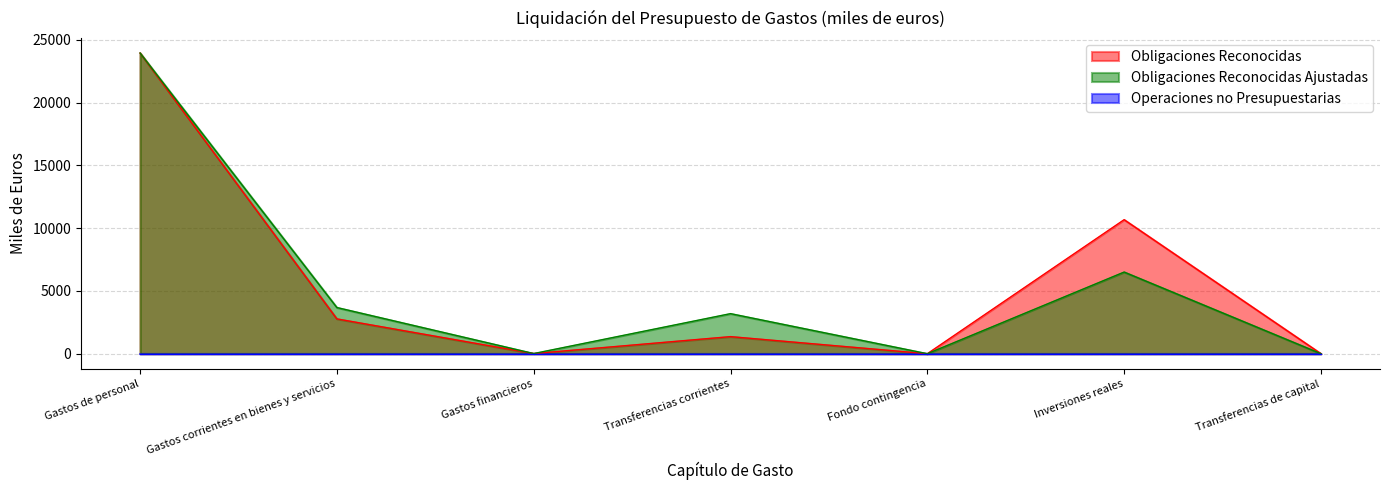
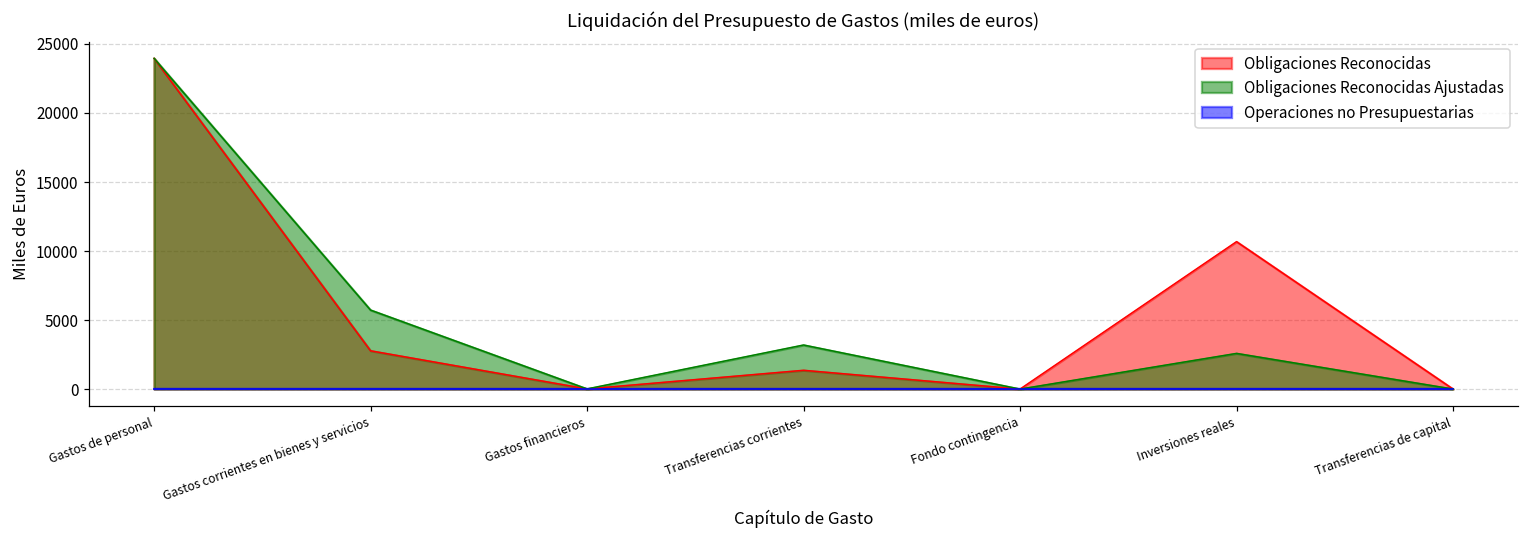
  {
    "Obligaciones Reconocidas": {
      "Gastos corrientes en bienes y servicios": 2800,
      "Transferencias corrientes": 1400,
      "Inversiones reales": 10700
    },
    "Obligaciones Reconocidas Ajustadas": {
-     "Gastos corrientes en bienes y servicios": 3700,
+     "Gastos corrientes en bienes y servicios": 5700,
      "Transferencias corrientes": 3200,
-     "Inversiones reales": 6500
+     "Inversiones reales": 2600
    },
    "Operaciones no Presupuestarias": {
      "Gastos de personal": 0,
      "Gastos corrientes en bienes y servicios": 0,
      "Transferencias corrientes": 0,
      "Inversiones reales": 0
    }
  }
